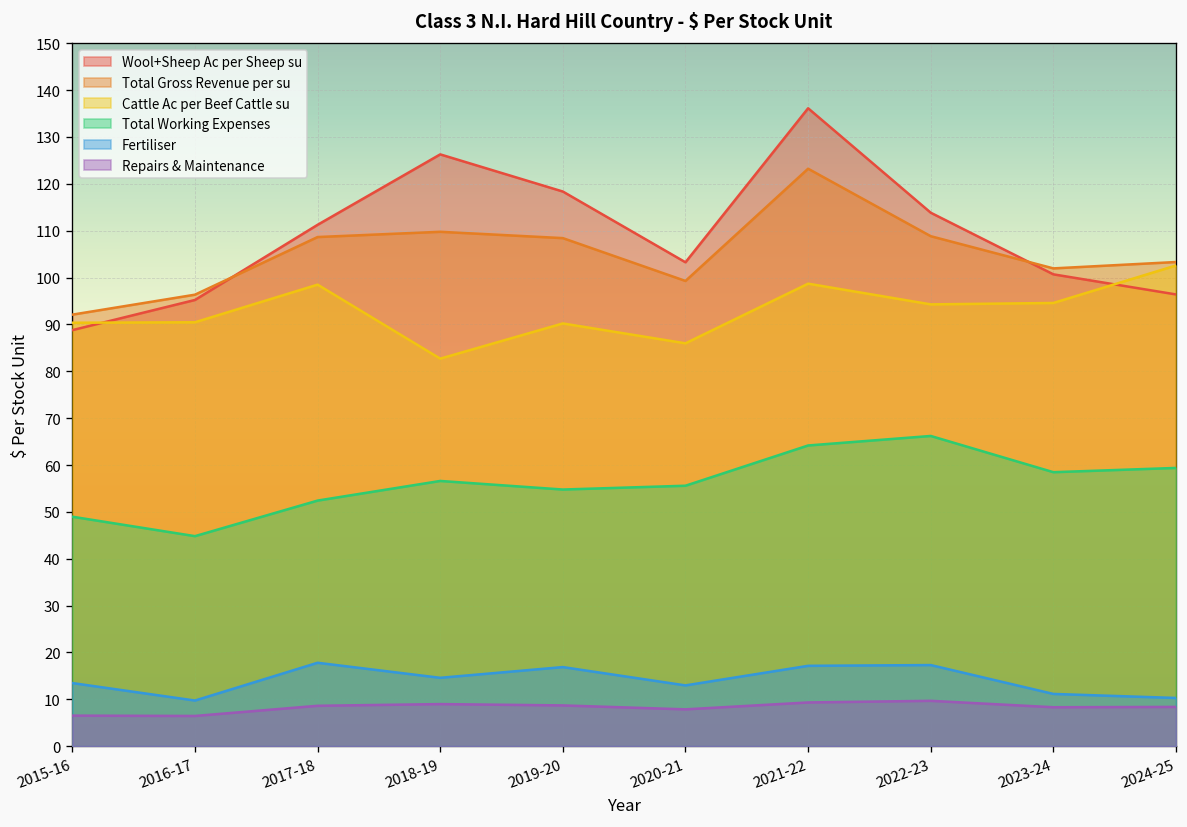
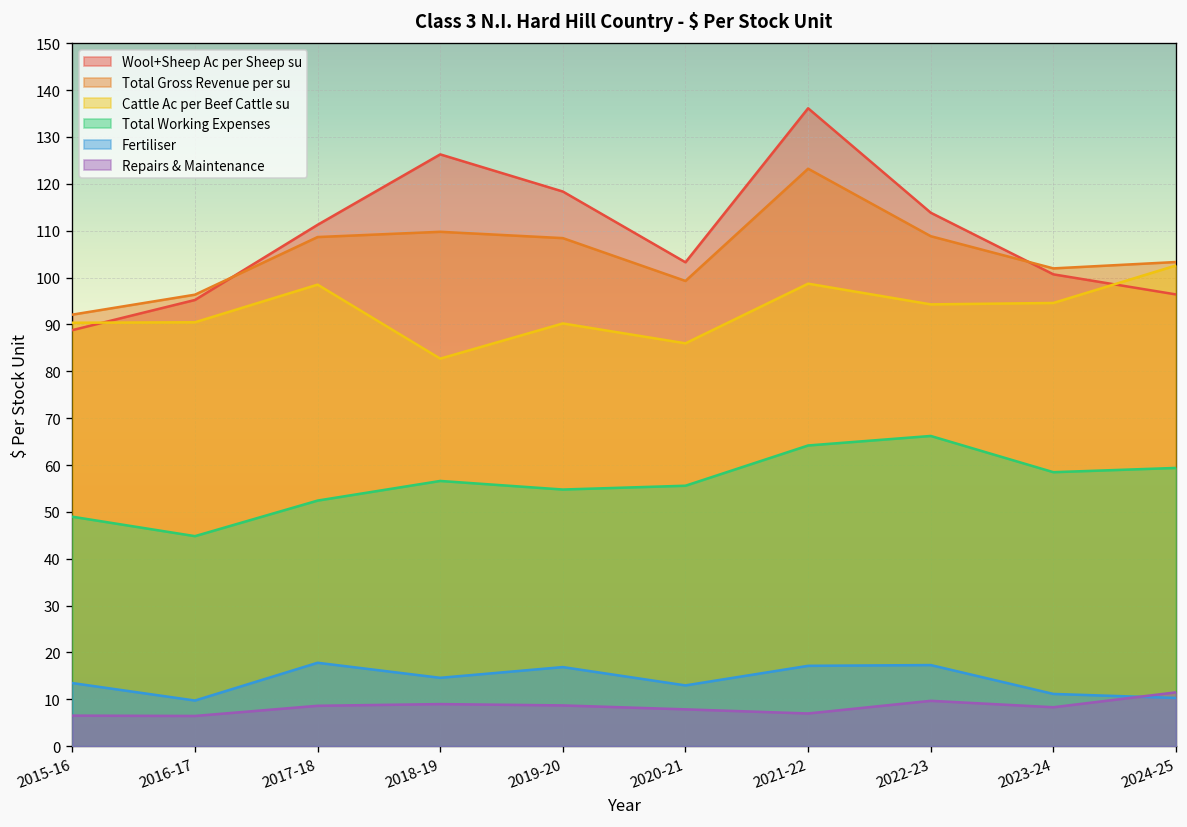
  {
    "Total Working Expenses": {
      "2015-16": 49,
      "2016-17": 45,
      "2017-18": 52,
      "2018-19": 57,
      "2019-20": 55,
      "2020-21": 56,
      "2021-22": 64,
      "2022-23": 66,
      "2023-24": 58,
      "2024-25": 59
    },
    "Fertiliser": {
      "2015-16": 13,
      "2016-17": 10,
      "2017-18": 18,
      "2018-19": 15,
      "2019-20": 17,
      "2020-21": 13,
      "2021-22": 17,
      "2022-23": 17,
      "2023-24": 11,
      "2024-25": 10
    },
    "Repairs & Maintenance": {
      "2015-16": 7,
      "2016-17": 6,
      "2017-18": 9,
      "2018-19": 9,
      "2019-20": 9,
      "2020-21": 8,
-     "2021-22": 9,
+     "2021-22": 7,
      "2022-23": 10,
      "2023-24": 8,
-     "2024-25": 8
+     "2024-25": 11
    }
  }
